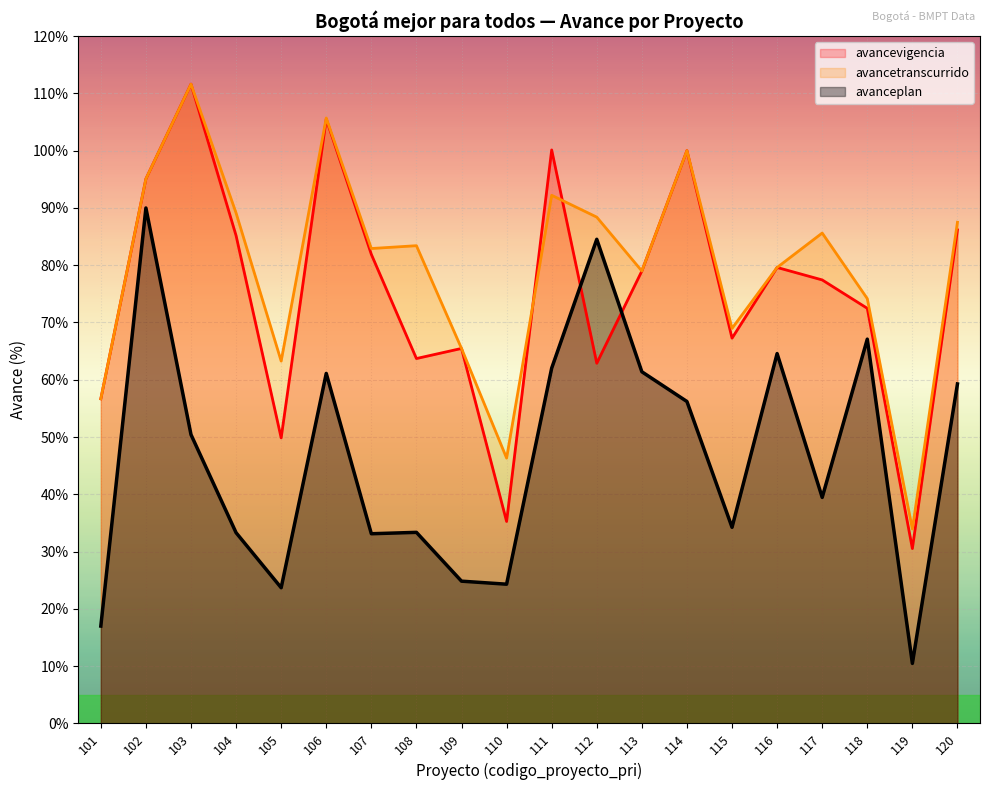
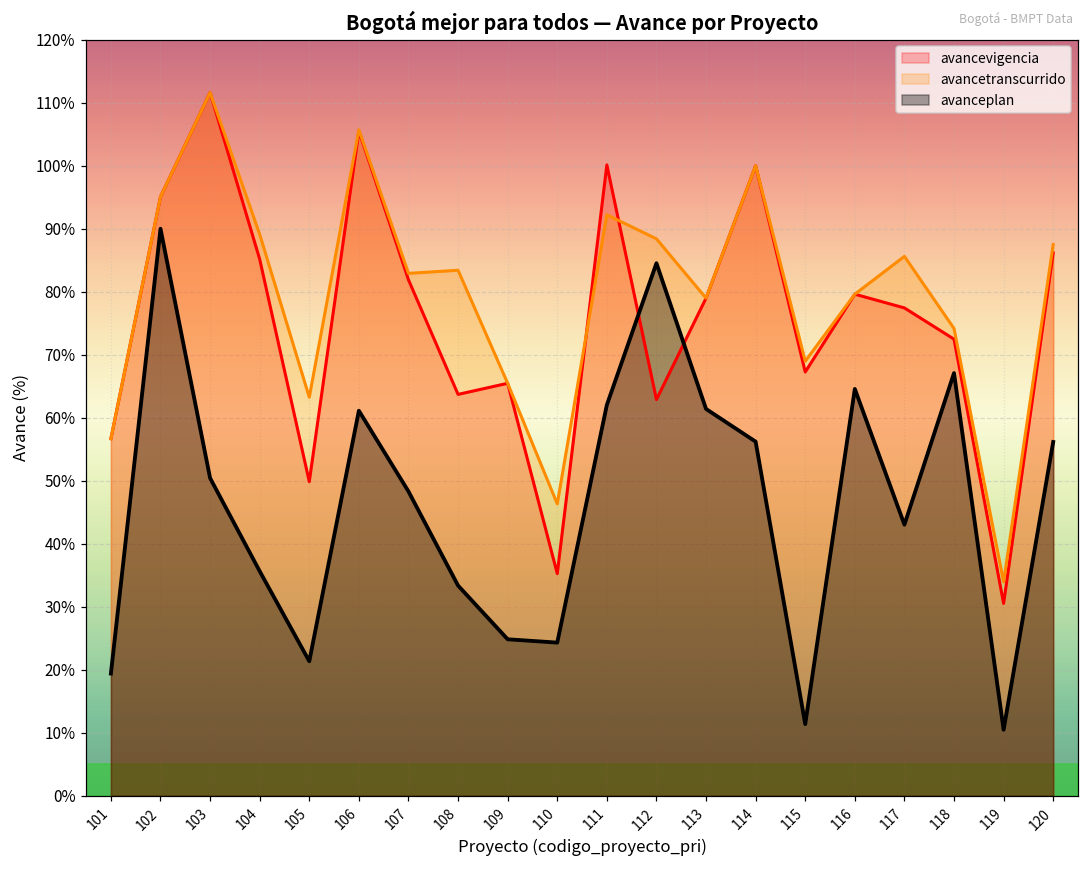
  {
    "avanceplan": {
-     "101": "17%",
+     "101": "19%",
      "102": "90%",
      "103": "50%",
-     "104": "33%",
-     "105": "24%",
+     "104": "36%",
+     "105": "21%",
      "106": "61%",
-     "107": "33%",
+     "107": "48%",
      "108": "33%",
      "109": "25%",
      "110": "24%",
      "111": "62%",
      "112": "85%",
      "113": "61%",
      "114": "56%",
-     "115": "34%",
+     "115": "11%",
      "116": "65%",
-     "117": "39%",
+     "117": "43%",
      "118": "67%",
      "119": "10%",
-     "120": "59%"
+     "120": "56%"
    }
  }
